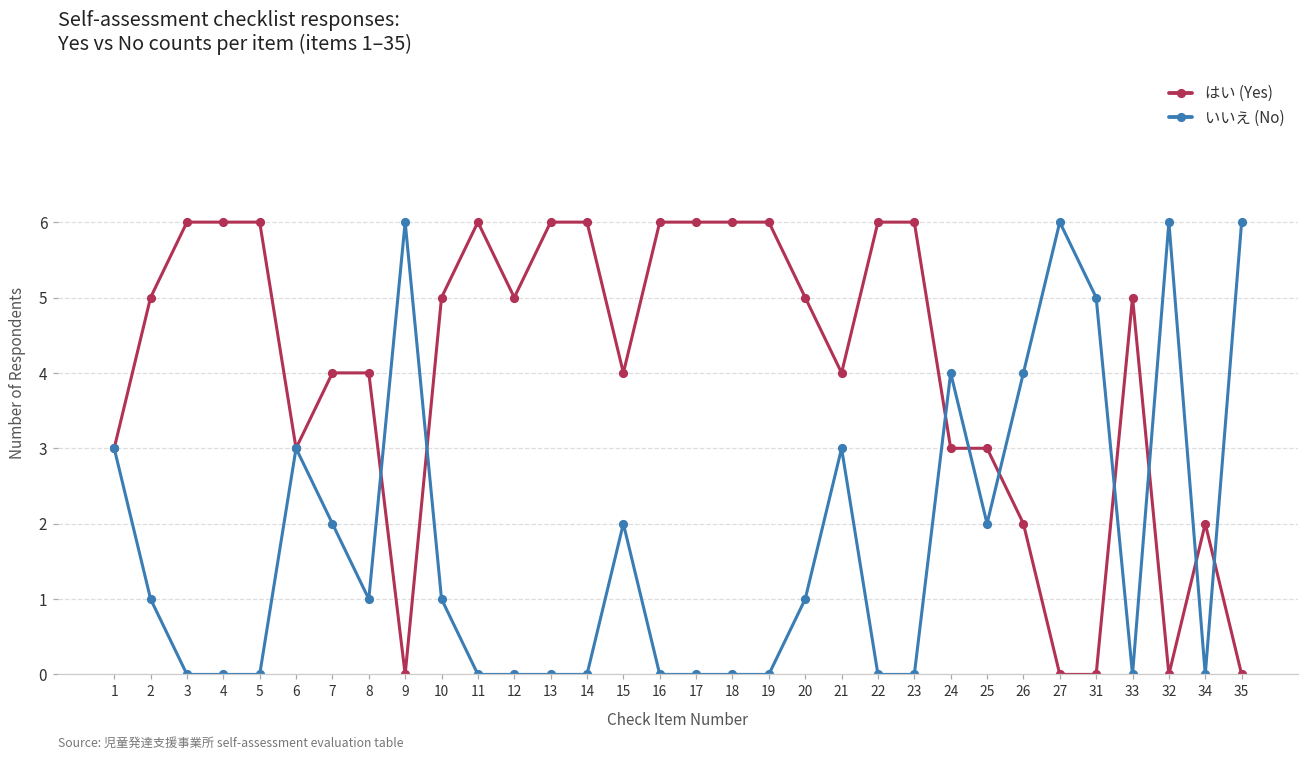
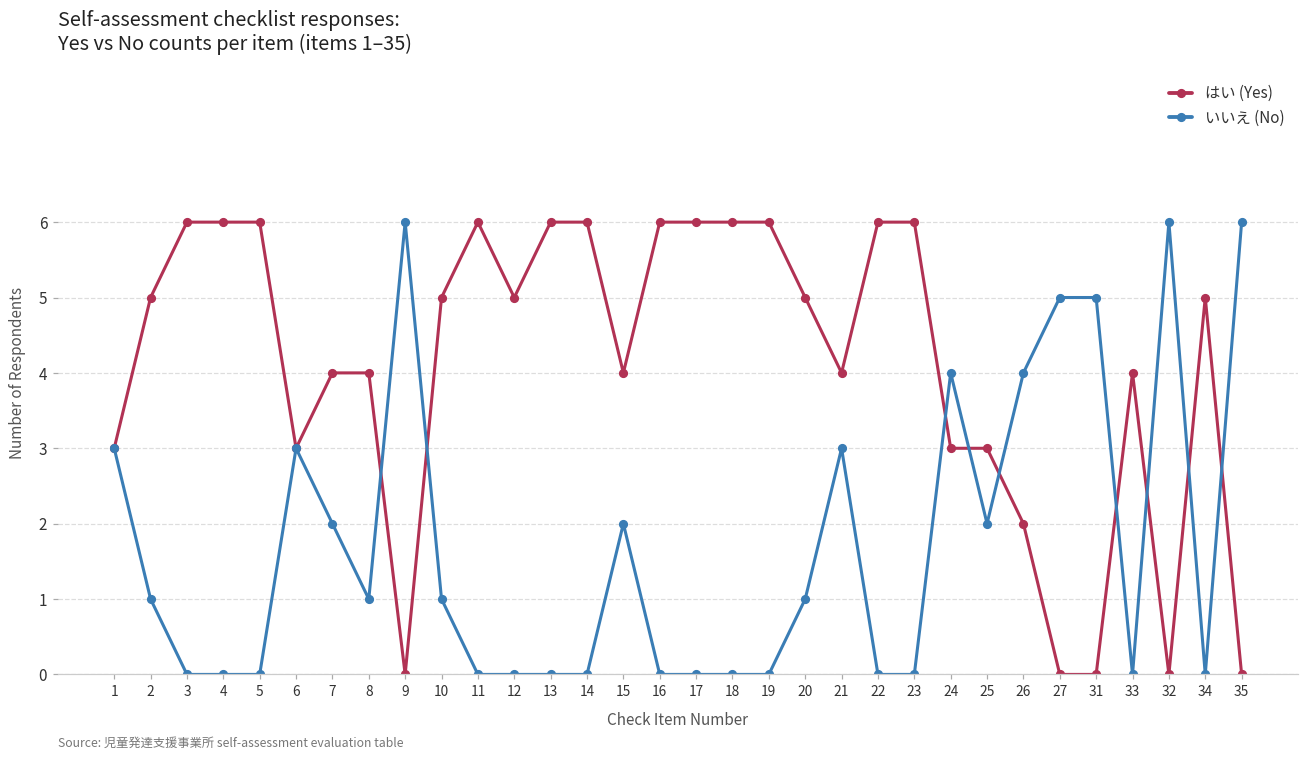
  {
    "はい (Yes)": {
      "2": 5,
      "3": 6,
      "4": 6,
      "5": 6,
      "7": 4,
      "8": 4,
      "9": 0,
      "10": 5,
      "11": 6,
      "12": 5,
      "13": 6,
      "14": 6,
      "15": 4,
      "16": 6,
      "17": 6,
      "18": 6,
      "19": 6,
      "20": 5,
      "21": 4,
      "22": 6,
      "23": 6,
      "24": 3,
      "25": 3,
      "26": 2,
      "27": 0,
      "31": 0,
-     "33": 5,
+     "33": 4,
      "32": 0,
-     "34": 2,
+     "34": 5,
      "35": 0
    },
    "いいえ (No)": {
      "2": 1,
      "3": 0,
      "4": 0,
      "5": 0,
      "7": 2,
      "8": 1,
      "9": 6,
      "10": 1,
      "11": 0,
      "12": 0,
      "13": 0,
      "14": 0,
      "15": 2,
      "16": 0,
      "17": 0,
      "18": 0,
      "19": 0,
      "20": 1,
      "21": 3,
      "22": 0,
      "23": 0,
      "24": 4,
      "25": 2,
      "26": 4,
-     "27": 6,
+     "27": 5,
      "31": 5,
      "33": 0,
      "32": 6,
      "34": 0,
      "35": 6
    }
  }
